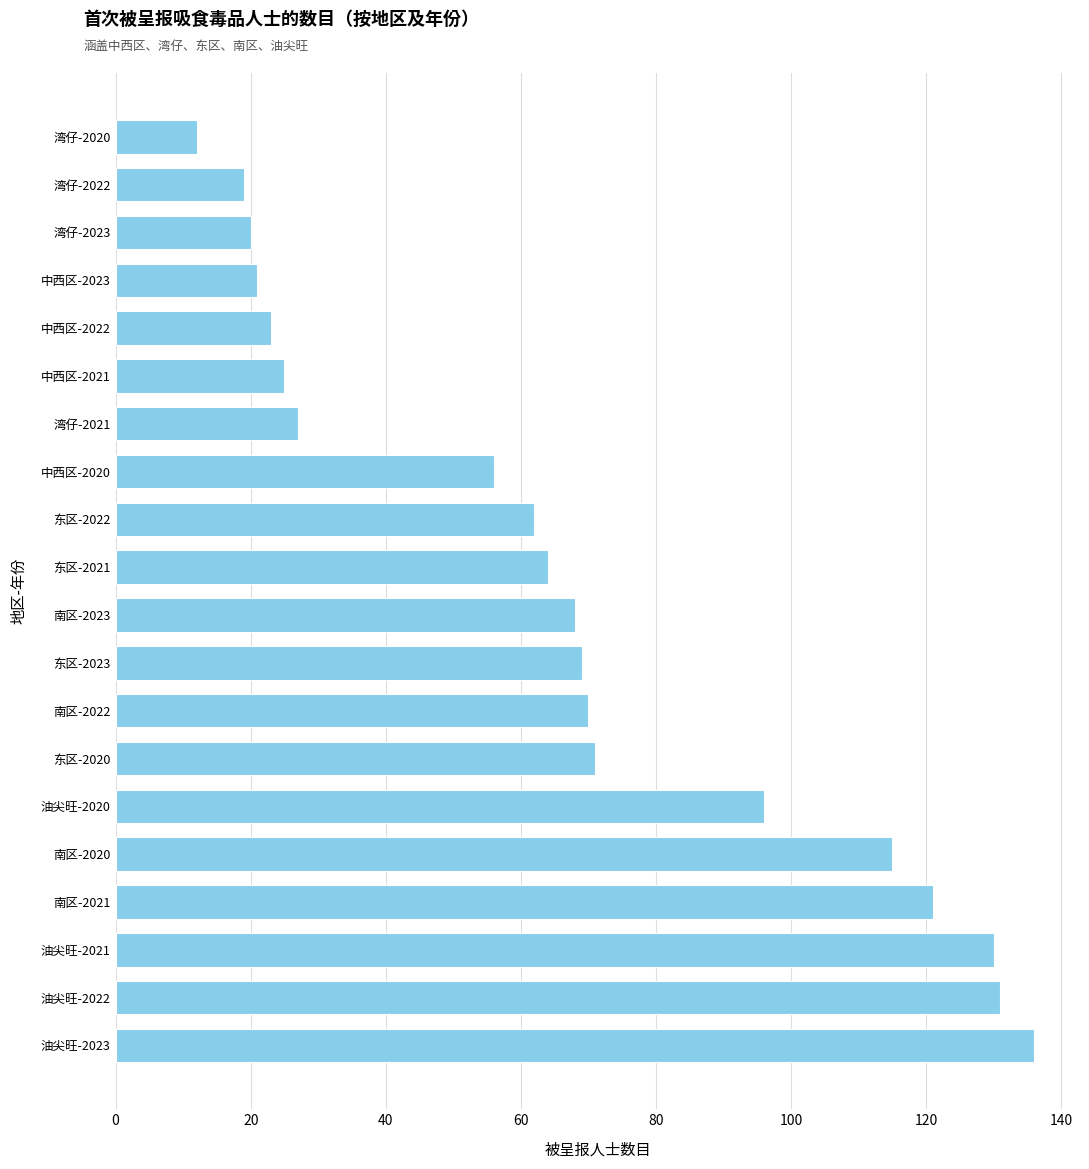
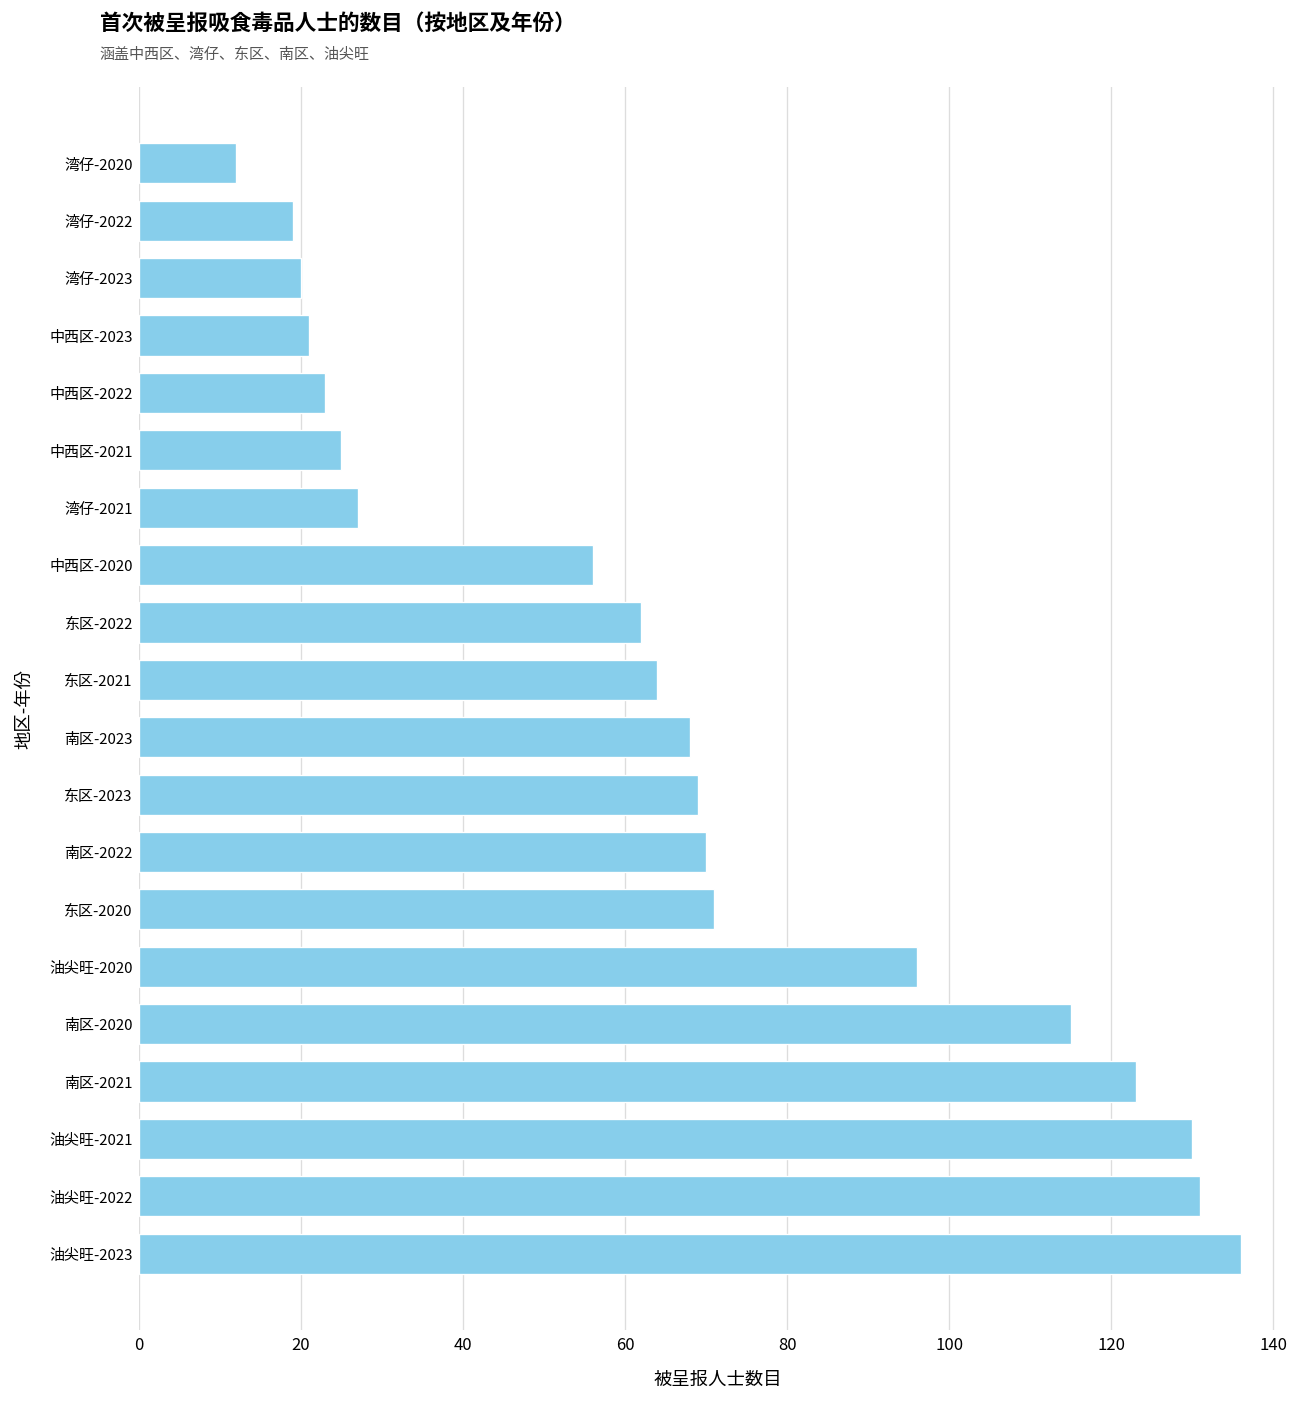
  {
    "湾仔-2020": 12,
    "湾仔-2022": 19,
    "湾仔-2023": 20,
    "中西区-2023": 21,
    "中西区-2022": 23,
    "中西区-2021": 25,
    "湾仔-2021": 27,
    "中西区-2020": 56,
    "东区-2022": 62,
    "东区-2021": 64,
    "南区-2023": 68,
    "东区-2023": 69,
    "南区-2022": 70,
    "东区-2020": 71,
    "油尖旺-2020": 96,
    "南区-2020": 115,
-   "南区-2021": 121,
+   "南区-2021": 123,
    "油尖旺-2021": 130,
    "油尖旺-2022": 131,
    "油尖旺-2023": 136
  }
